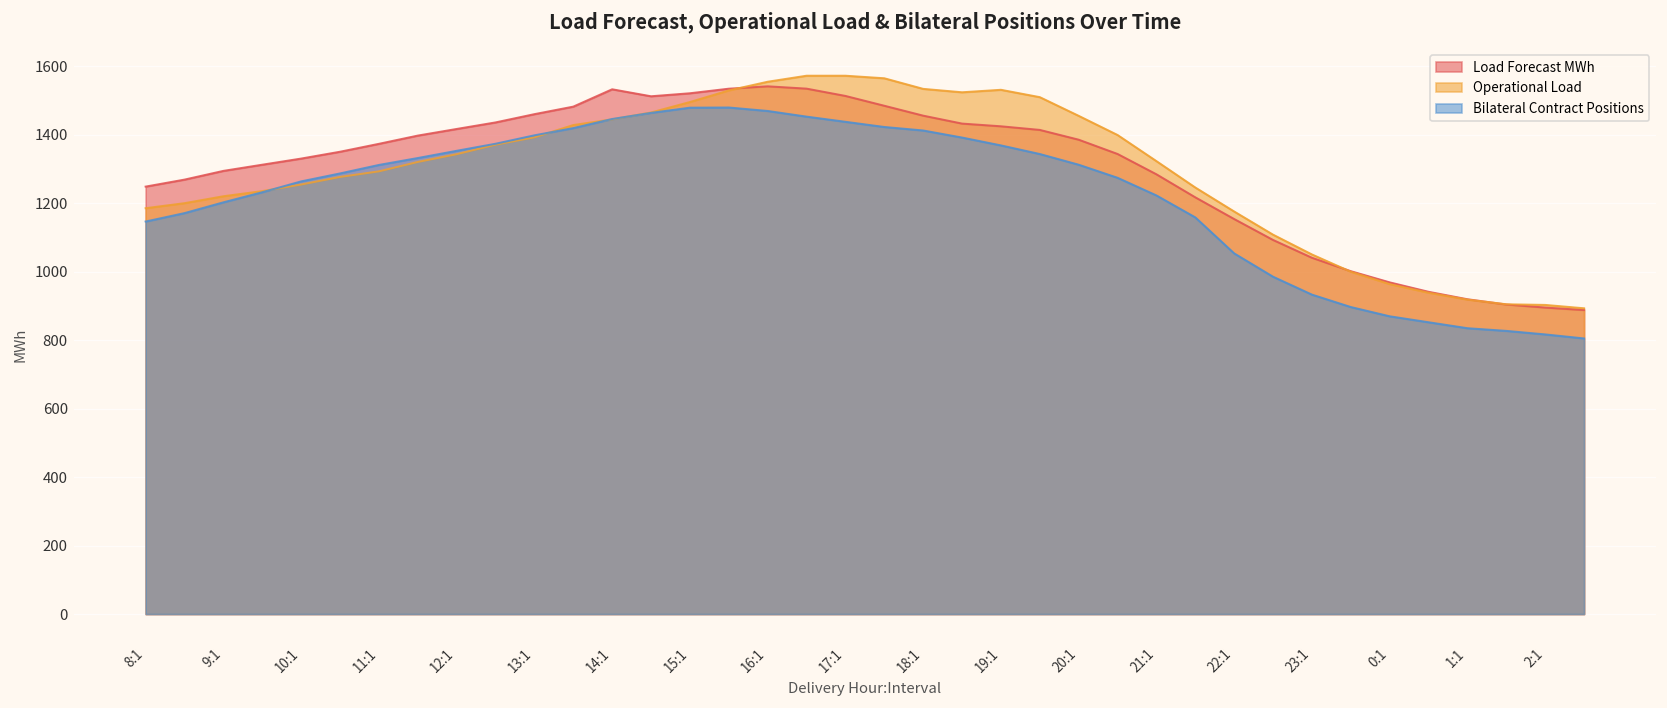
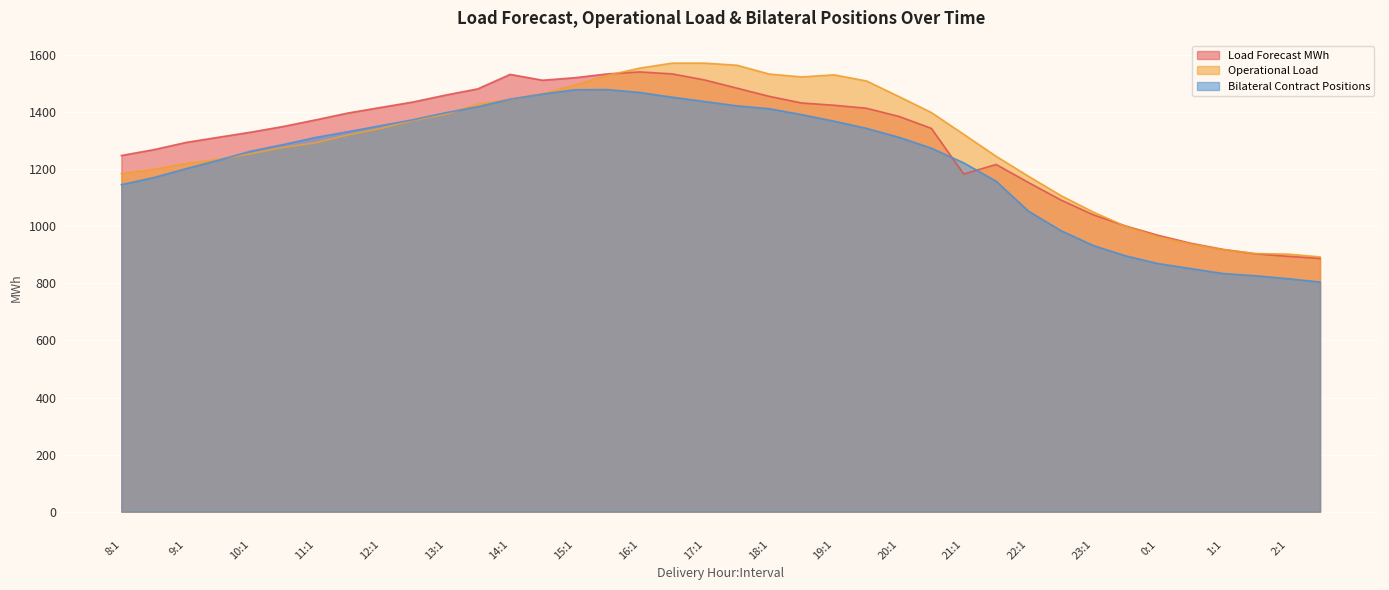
  {
    "Load Forecast MWh": {
      "8:1": 1250,
      "9:1": 1290,
      "10:1": 1330,
      "11:1": 1370,
      "12:1": 1420,
      "13:1": 1460,
      "14:1": 1530,
      "15:1": 1520,
      "16:1": 1540,
      "17:1": 1510,
      "18:1": 1460,
      "19:1": 1420,
      "20:1": 1390,
-     "21:1": 1280,
+     "21:1": 1180,
      "22:1": 1150,
      "23:1": 1040
    },
    "Operational Load": {
      "8:1": 1190,
      "9:1": 1220,
      "10:1": 1250,
      "11:1": 1290,
      "12:1": 1340,
      "15:1": 1500,
      "16:1": 1550,
      "17:1": 1570,
      "18:1": 1530,
      "19:1": 1530,
      "20:1": 1450,
      "21:1": 1320,
      "22:1": 1180,
      "23:1": 1050
    },
    "Bilateral Contract Positions": {
      "8:1": 1150,
      "9:1": 1200,
      "10:1": 1260,
      "11:1": 1310,
      "12:1": 1350,
      "15:1": 1480,
      "16:1": 1470,
      "17:1": 1440,
      "18:1": 1410,
      "19:1": 1370,
      "20:1": 1310,
      "21:1": 1220,
      "22:1": 1050,
      "23:1": 930,
      "0:1": 870,
      "1:1": 830,
      "2:1": 820
    }
  }
